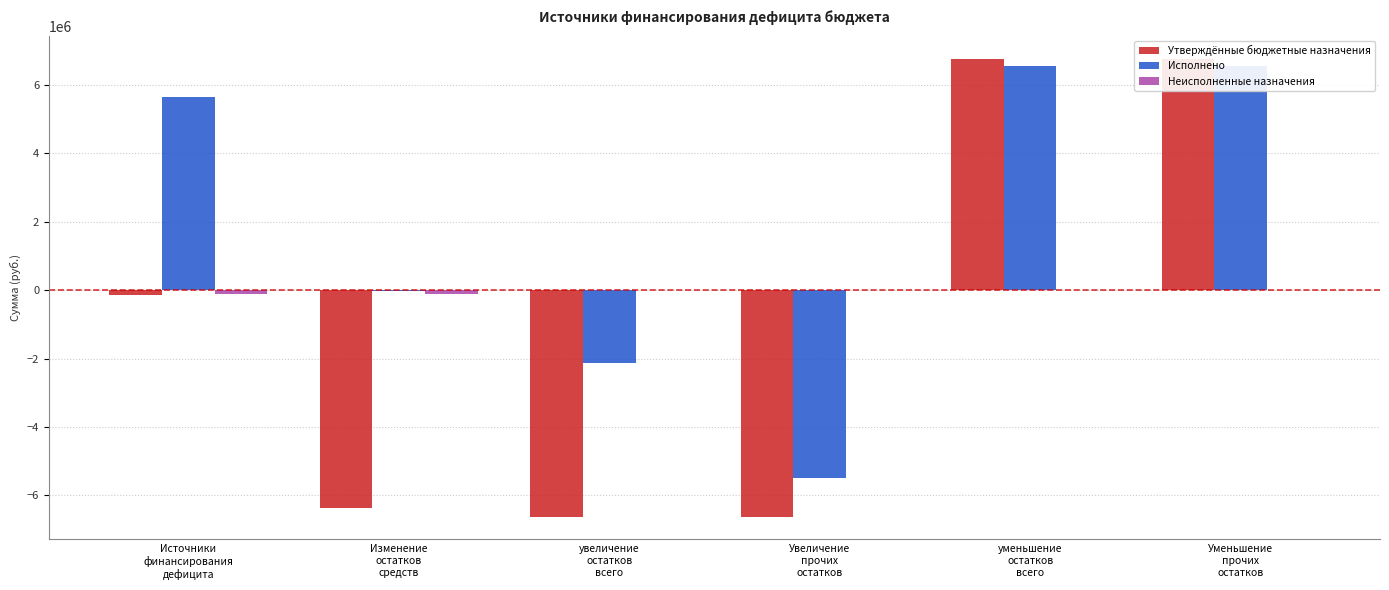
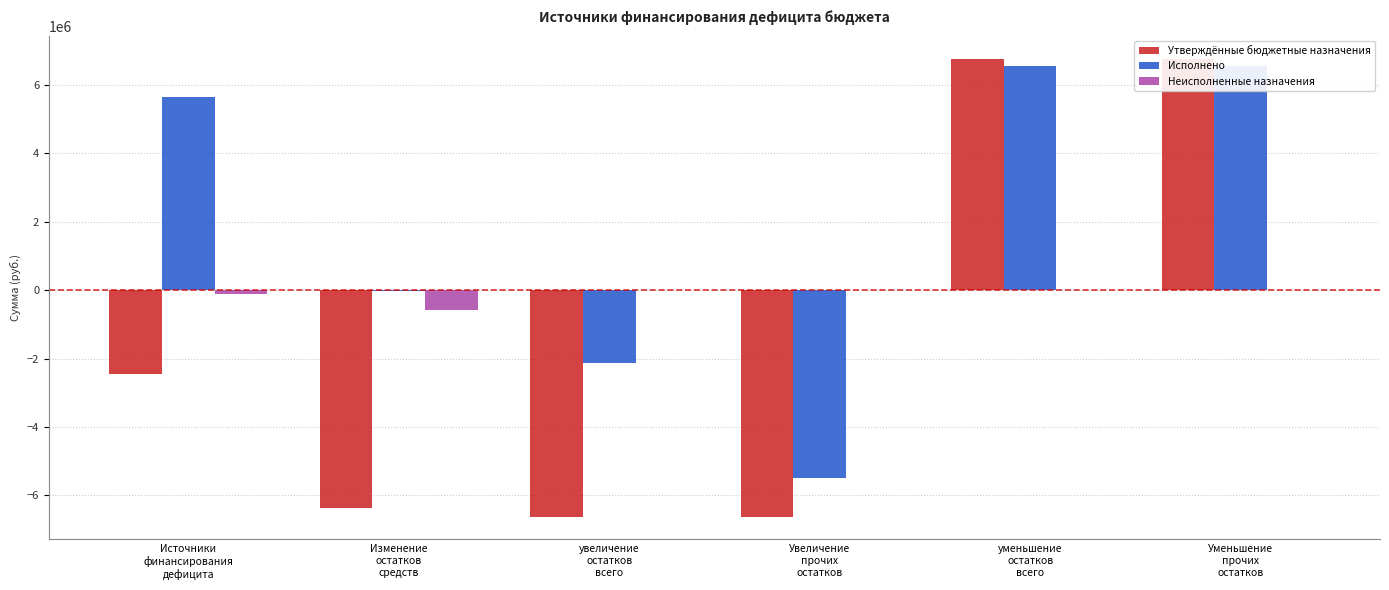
  {
    "Утверждённые бюджетные назначения": {
-     "Источники финансирования дефицита": -100000,
+     "Источники финансирования дефицита": -2400000,
      "Изменение остатков средств": -6400000,
      "увеличение остатков всего": -6600000,
      "Увеличение прочих остатков": -6600000,
      "уменьшение остатков всего": 6800000
    },
    "Исполнено": {
      "Источники финансирования дефицита": 5600000,
      "увеличение остатков всего": -2100000,
      "Увеличение прочих остатков": -5500000,
      "уменьшение остатков всего": 6500000
    },
    "Неисполненные назначения": {
      "Источники финансирования дефицита": -100000,
-     "Изменение остатков средств": -100000,
+     "Изменение остатков средств": -600000,
      "увеличение остатков всего": 0,
      "Увеличение прочих остатков": 0,
      "уменьшение остатков всего": 0,
      "Уменьшение прочих остатков": 0
    }
  }
